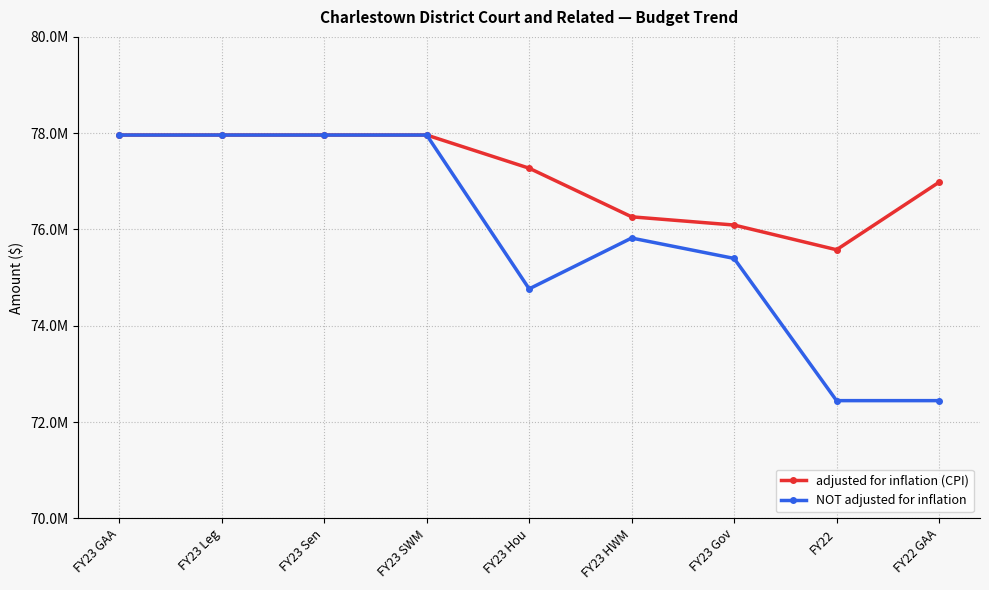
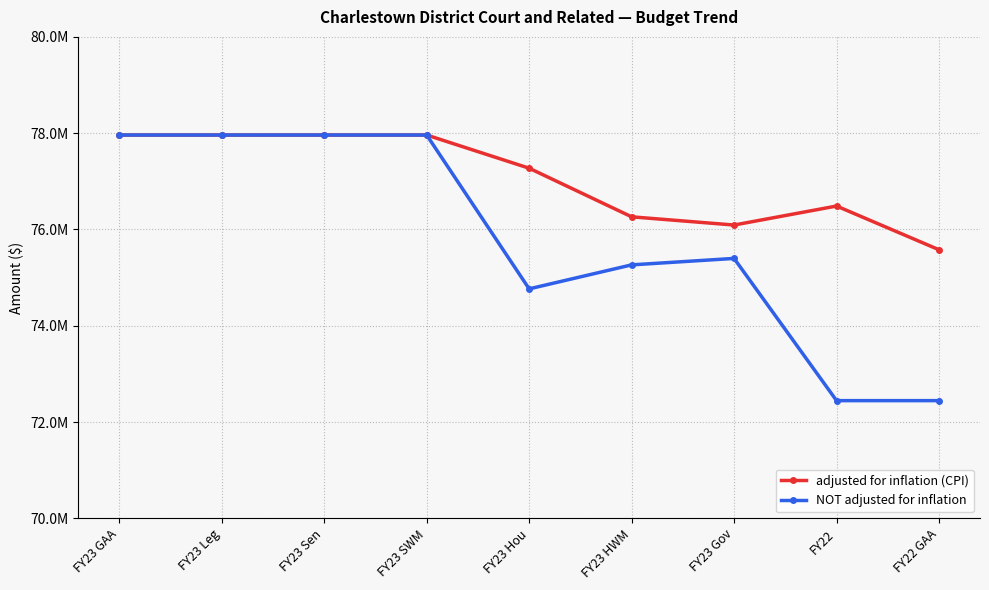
  {
    "adjusted for inflation (CPI)": {
      "FY23 Hou": 77300000,
      "FY23 HWM": 76300000,
      "FY23 Gov": 76100000,
-     "FY22": 75600000,
-     "FY22 GAA": 77000000
+     "FY22": 76500000,
+     "FY22 GAA": 75600000
    },
    "NOT adjusted for inflation": {
      "FY23 Hou": 74800000,
-     "FY23 HWM": 75800000,
+     "FY23 HWM": 75300000,
      "FY23 Gov": 75400000,
      "FY22": 72400000,
      "FY22 GAA": 72400000
    }
  }
